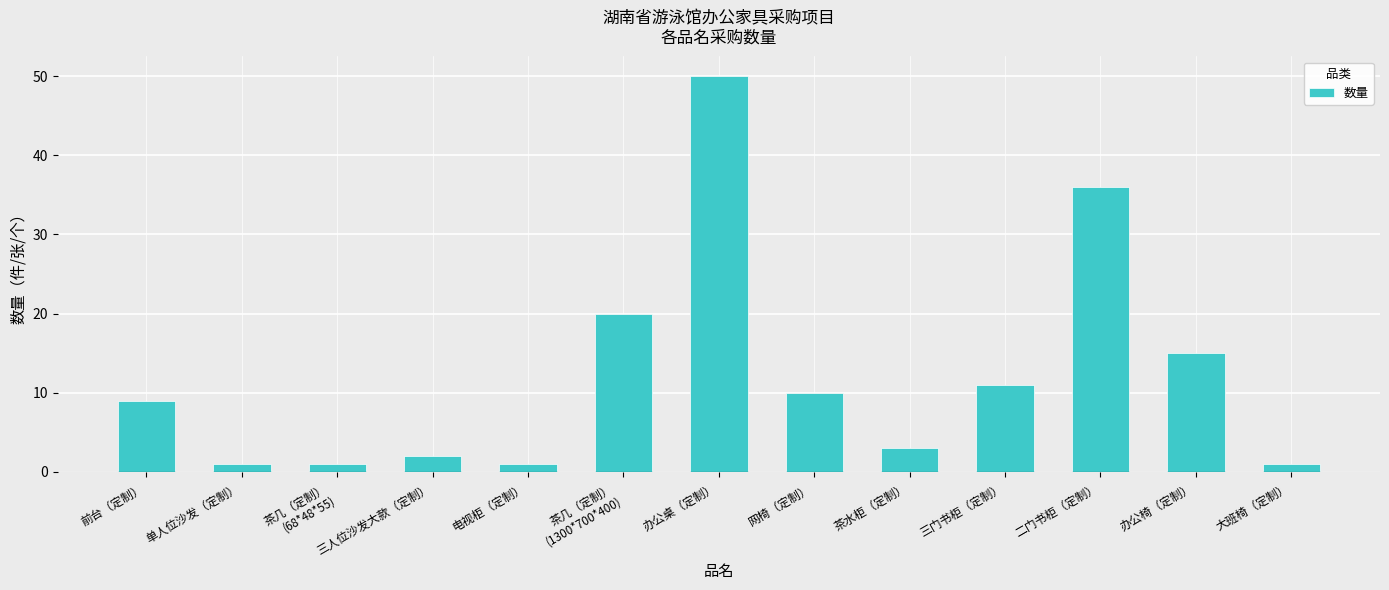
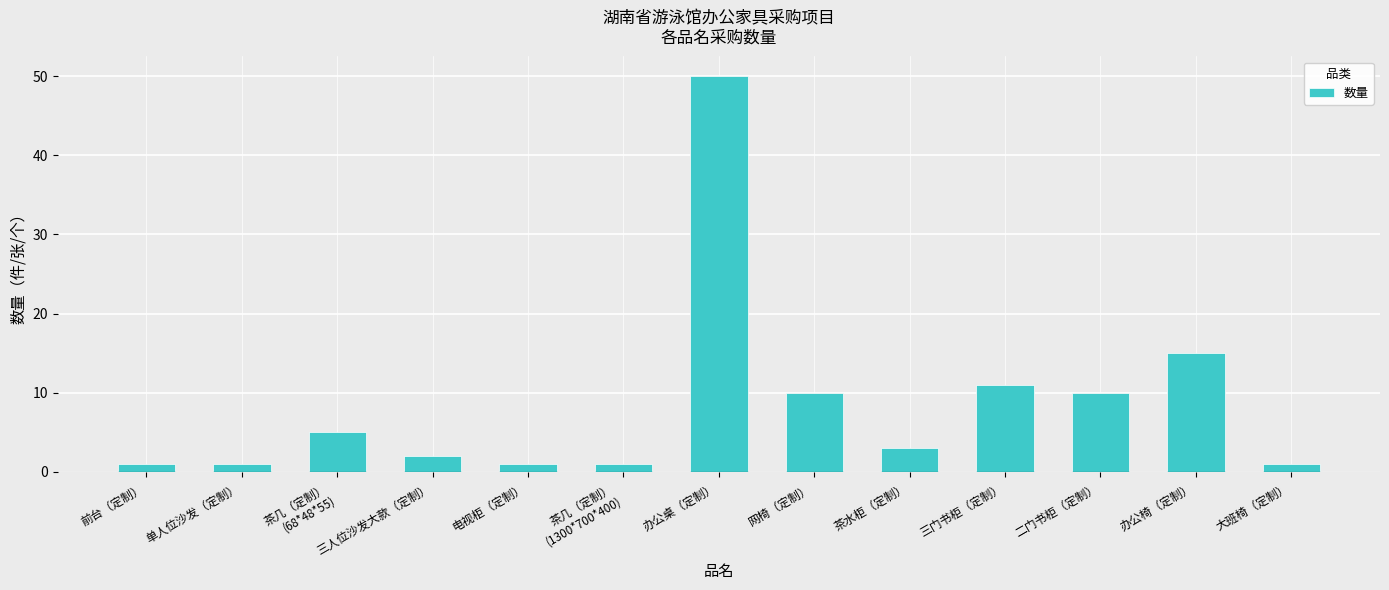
  {
-   "前台（定制）": 9,
+   "前台（定制）": 1,
    "单人位沙发（定制）": 1,
-   "茶几（定制） (68*48*55)": 1,
+   "茶几（定制） (68*48*55)": 5,
    "三人位沙发大款（定制）": 2,
    "电视柜（定制）": 1,
-   "茶几（定制） (1300*700*400)": 20,
+   "茶几（定制） (1300*700*400)": 1,
    "办公桌（定制）": 50,
    "网椅（定制）": 10,
    "茶水柜（定制）": 3,
    "三门书柜（定制）": 11,
-   "二门书柜（定制）": 36,
+   "二门书柜（定制）": 10,
    "办公椅（定制）": 15,
    "大班椅（定制）": 1
  }
